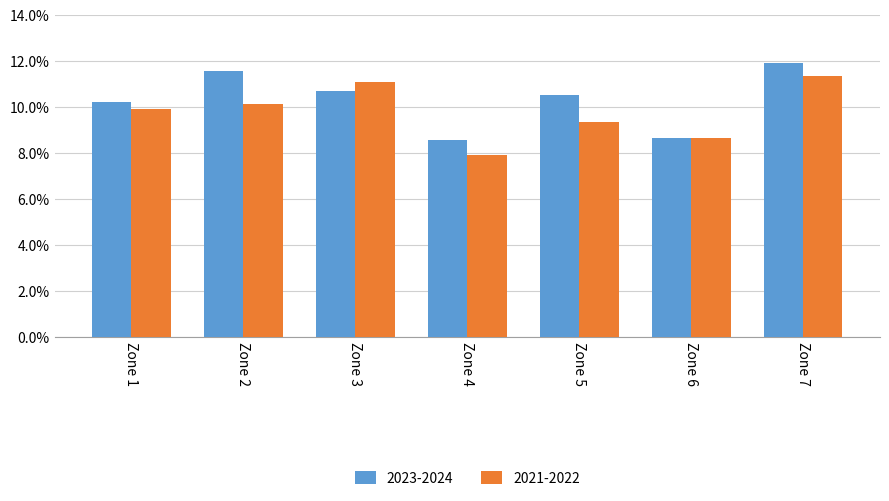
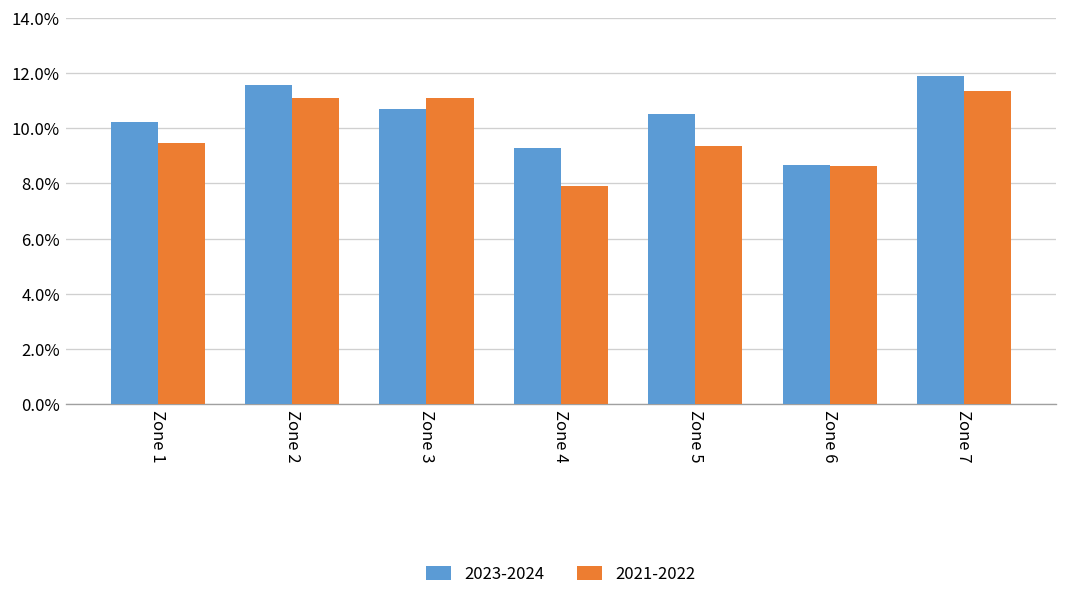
  {
    "2023-2024": {
      "Zone 1": "10.2%",
      "Zone 2": "11.6%",
      "Zone 3": "10.7%",
-     "Zone 4": "8.6%",
+     "Zone 4": "9.3%",
      "Zone 5": "10.5%",
      "Zone 6": "8.7%",
      "Zone 7": "11.9%"
    },
    "2021-2022": {
-     "Zone 1": "9.9%",
-     "Zone 2": "10.1%",
+     "Zone 1": "9.5%",
+     "Zone 2": "11.1%",
      "Zone 3": "11.1%",
      "Zone 4": "7.9%",
      "Zone 5": "9.4%",
      "Zone 6": "8.6%",
      "Zone 7": "11.4%"
    }
  }
